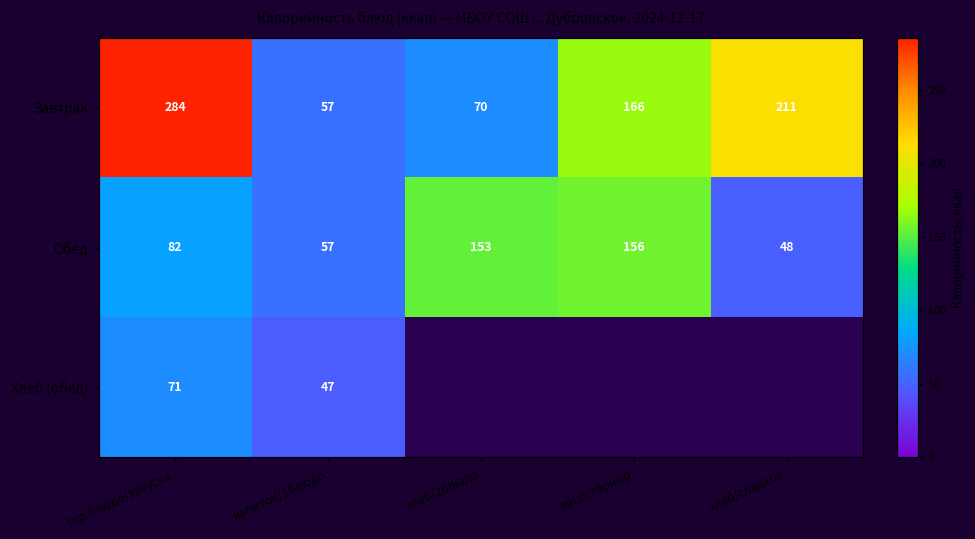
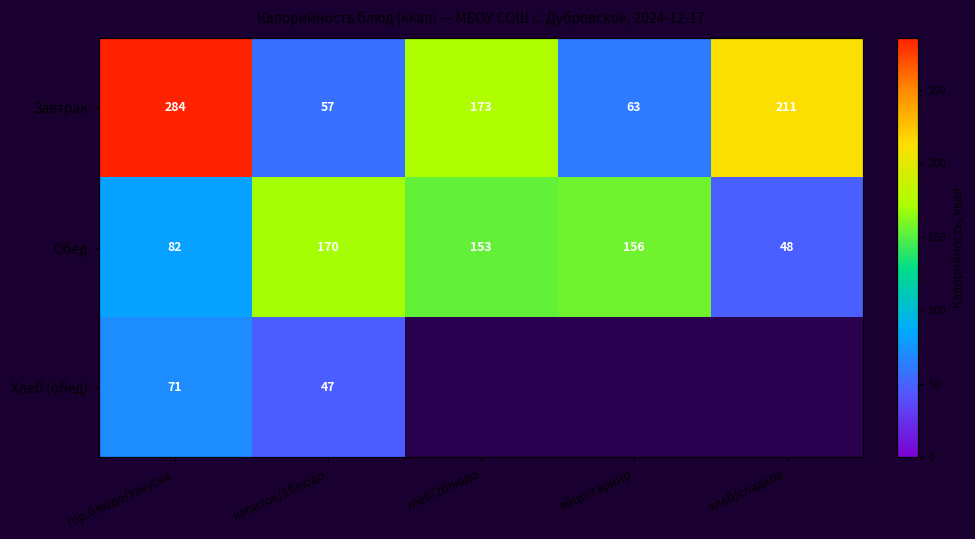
  {
    "Завтрак": {
-     "хлеб/2блюдо": 70,
-     "яйцо/гарнир": 166
+     "хлеб/2блюдо": 173,
+     "яйцо/гарнир": 63
    },
    "Обед": {
-     "напиток/1блюдо": 57
+     "напиток/1блюдо": 170
    }
  }
